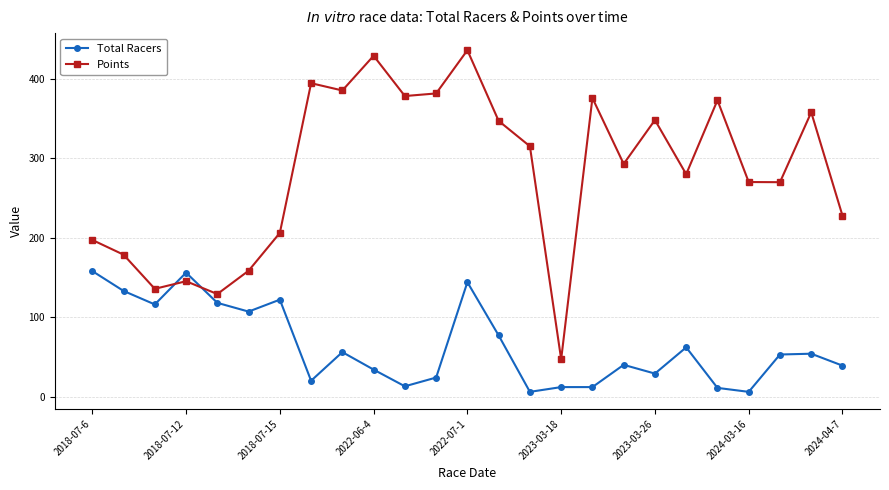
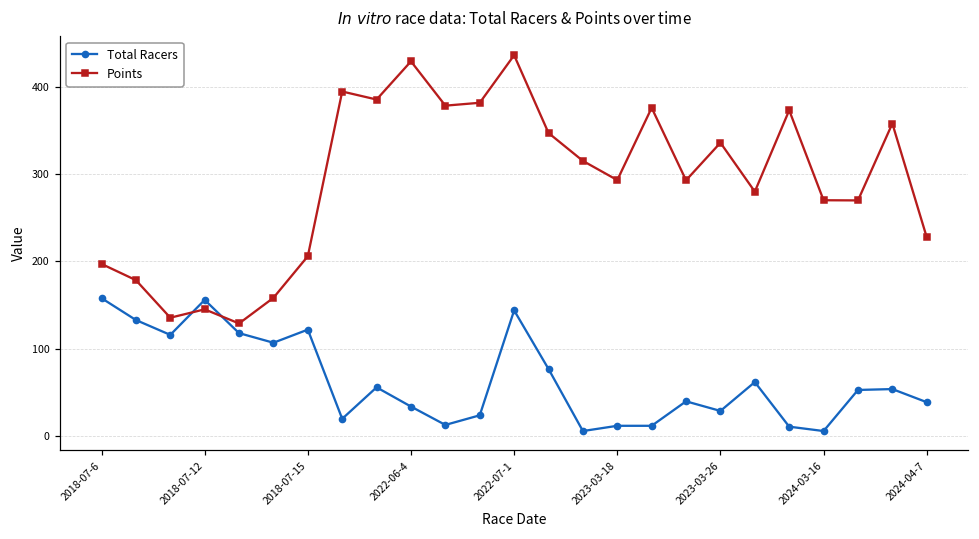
  {
    "Total Racers": {
      "2018-07-6": 160,
      "2018-07-12": 160,
      "2018-07-15": 120,
      "2022-06-4": 30,
      "2022-07-1": 140,
      "2023-03-18": 10,
      "2023-03-26": 30,
      "2024-03-16": 10,
      "2024-04-7": 40
    },
    "Points": {
      "2018-07-6": 200,
      "2018-07-12": 150,
      "2018-07-15": 210,
      "2022-06-4": 430,
      "2022-07-1": 440,
-     "2023-03-18": 50,
-     "2023-03-26": 350,
+     "2023-03-18": 290,
+     "2023-03-26": 340,
      "2024-03-16": 270,
      "2024-04-7": 230
    }
  }
